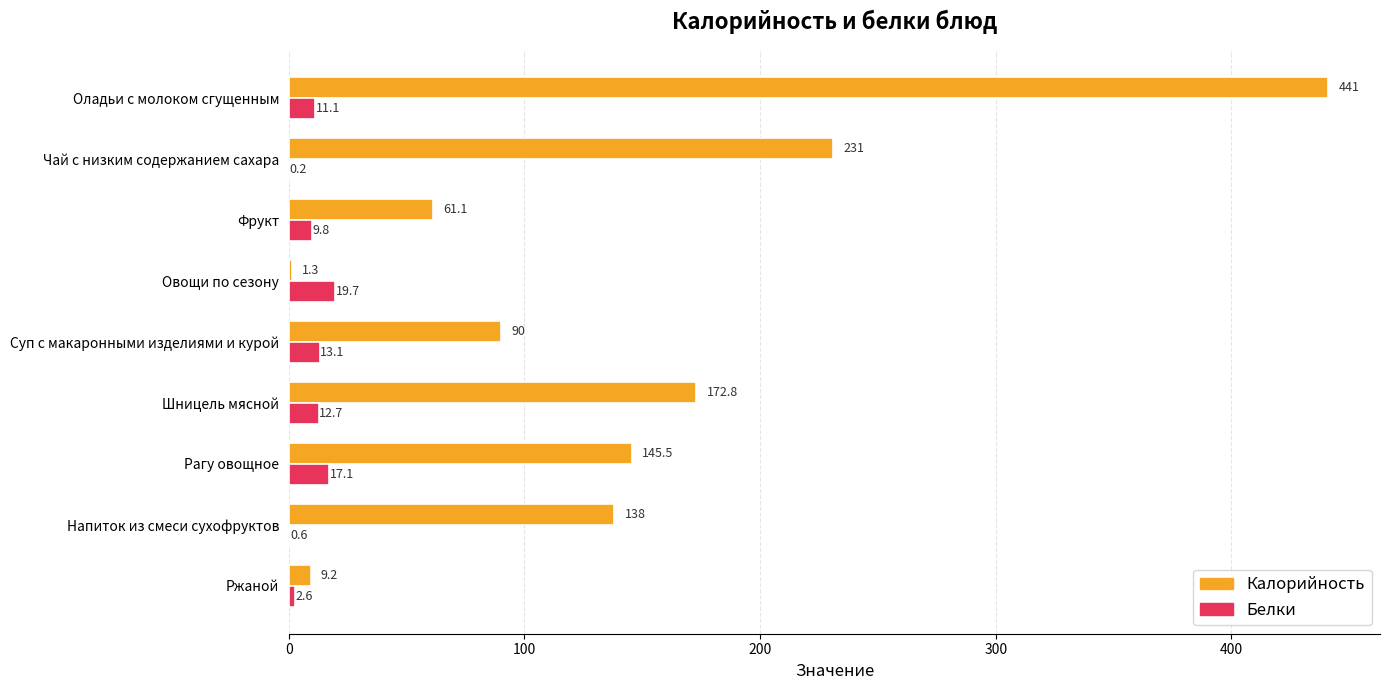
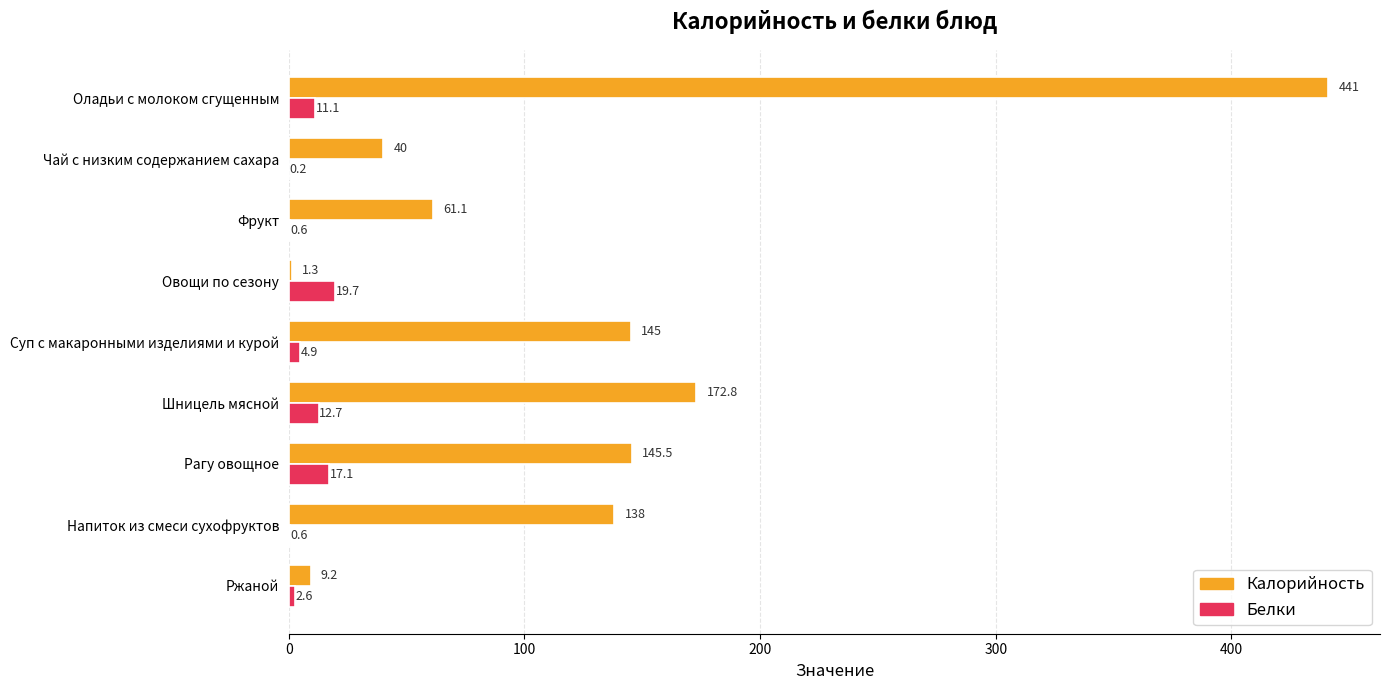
  {
    "Калорийность": {
      "Оладьи с молоком сгущенным": 441,
-     "Чай с низким содержанием сахара": 231,
+     "Чай с низким содержанием сахара": 40,
      "Фрукт": 61.1,
      "Овощи по сезону": 1.3,
-     "Суп с макаронными изделиями и курой": 90,
+     "Суп с макаронными изделиями и курой": 145,
      "Шницель мясной": 172.8,
      "Рагу овощное": 145.5,
      "Напиток из смеси сухофруктов": 138,
      "Ржаной": 9.2
    },
    "Белки": {
      "Оладьи с молоком сгущенным": 11.1,
      "Чай с низким содержанием сахара": 0.2,
-     "Фрукт": 9.8,
+     "Фрукт": 0.6,
      "Овощи по сезону": 19.7,
-     "Суп с макаронными изделиями и курой": 13.1,
+     "Суп с макаронными изделиями и курой": 4.9,
      "Шницель мясной": 12.7,
      "Рагу овощное": 17.1,
      "Напиток из смеси сухофруктов": 0.6,
      "Ржаной": 2.6
    }
  }
